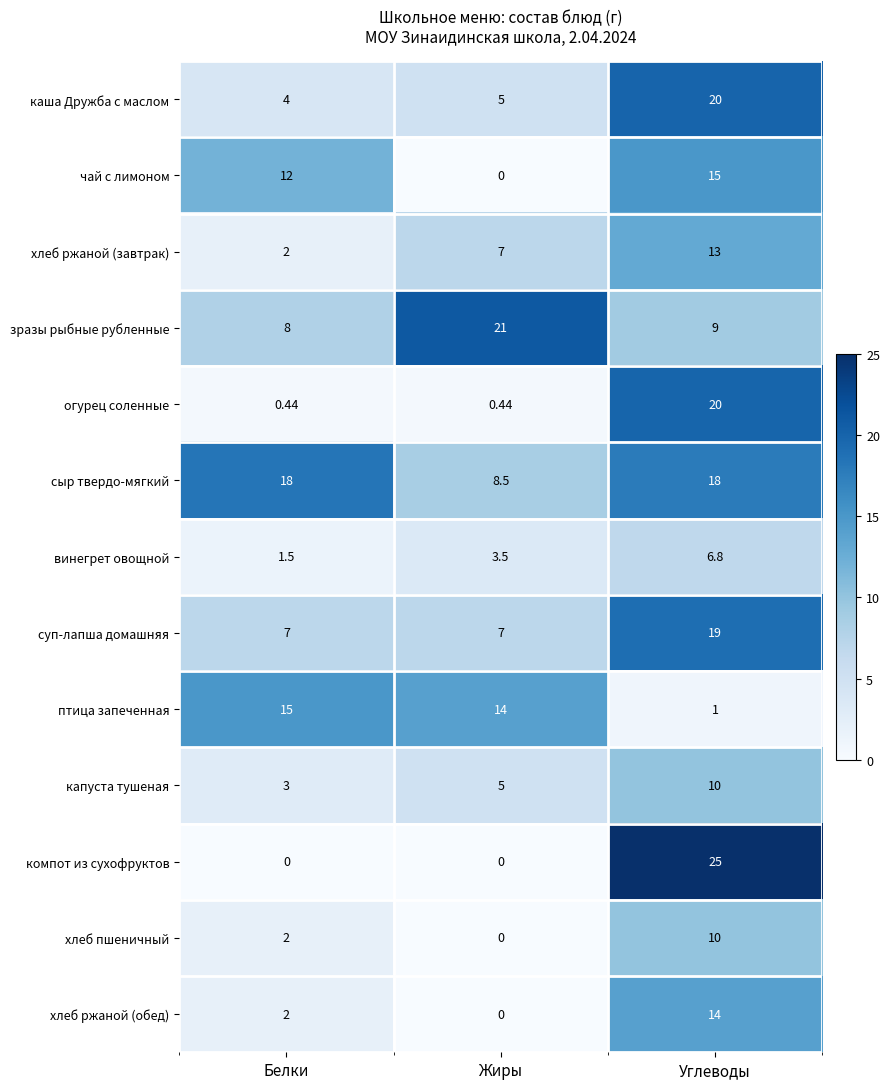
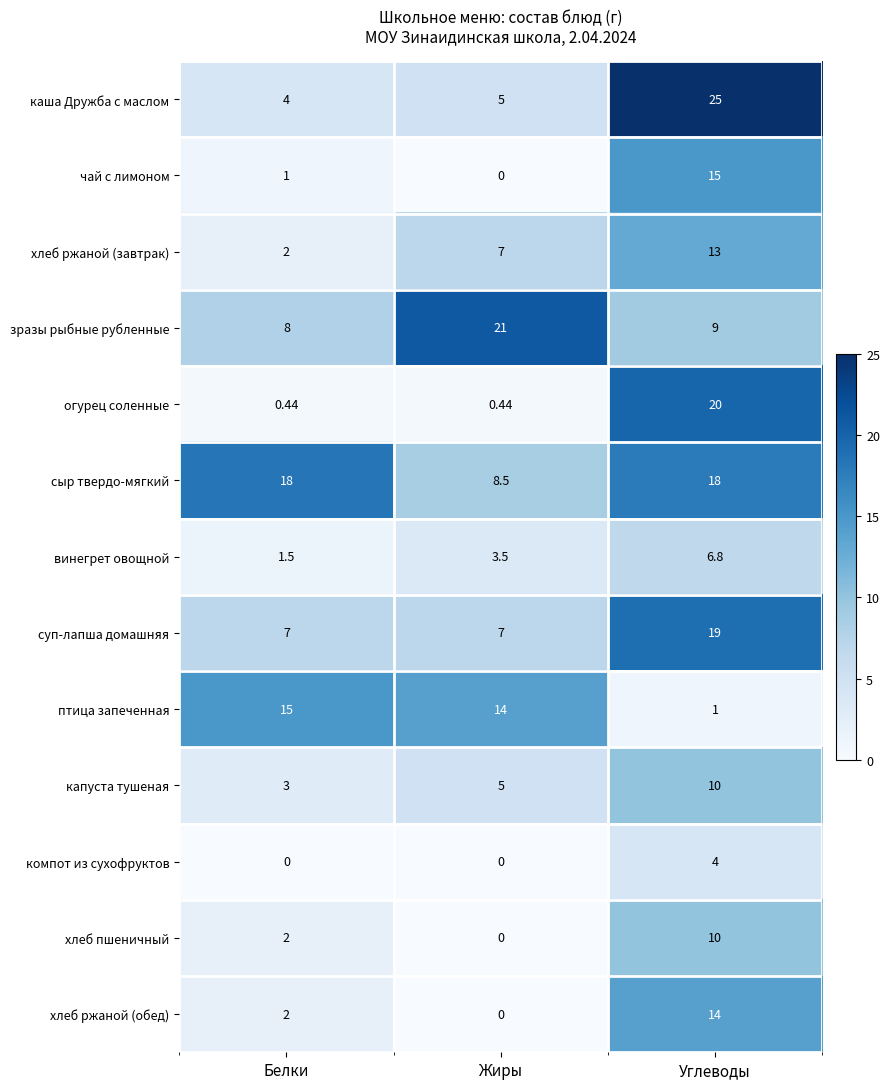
  {
    "каша Дружба с маслом": {
      "Белки": 4,
      "Жиры": 5,
-     "Углеводы": 20
+     "Углеводы": 25
    },
    "чай с лимоном": {
-     "Белки": 12,
+     "Белки": 1,
      "Жиры": 0,
      "Углеводы": 15
    },
    "хлеб ржаной (завтрак)": {
      "Белки": 2,
      "Жиры": 7,
      "Углеводы": 13
    },
    "зразы рыбные рубленные": {
      "Белки": 8,
      "Жиры": 21,
      "Углеводы": 9
    },
    "огурец соленные": {
      "Белки": 0.44,
      "Жиры": 0.44,
      "Углеводы": 20
    },
    "сыр твердо-мягкий": {
      "Белки": 18,
      "Жиры": 8.5,
      "Углеводы": 18
    },
    "винегрет овощной": {
      "Белки": 1.5,
      "Жиры": 3.5,
      "Углеводы": 6.8
    },
    "суп-лапша домашняя": {
      "Белки": 7,
      "Жиры": 7,
      "Углеводы": 19
    },
    "птица запеченная": {
      "Белки": 15,
      "Жиры": 14,
      "Углеводы": 1
    },
    "капуста тушеная": {
      "Белки": 3,
      "Жиры": 5,
      "Углеводы": 10
    },
    "компот из сухофруктов": {
      "Белки": 0,
      "Жиры": 0,
-     "Углеводы": 25
+     "Углеводы": 4
    },
    "хлеб пшеничный": {
      "Белки": 2,
      "Жиры": 0,
      "Углеводы": 10
    },
    "хлеб ржаной (обед)": {
      "Белки": 2,
      "Жиры": 0,
      "Углеводы": 14
    }
  }
